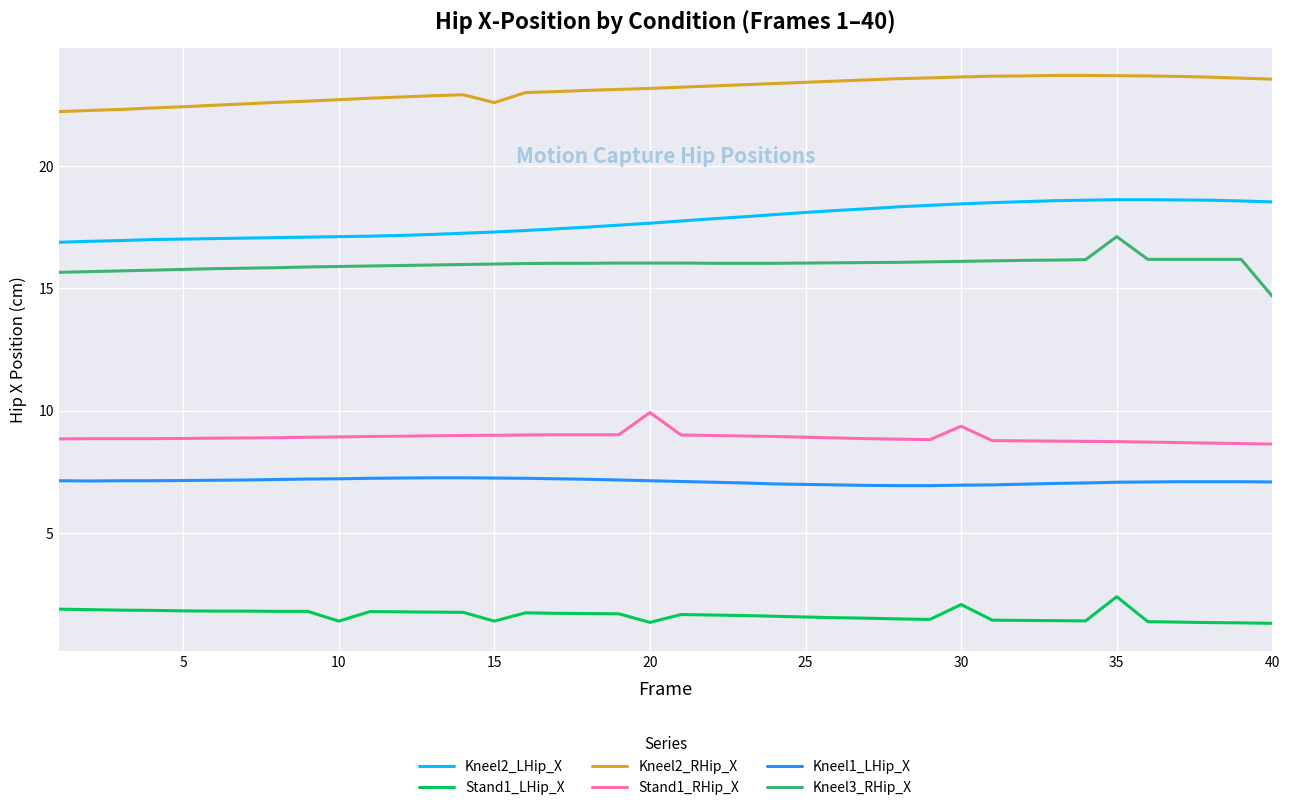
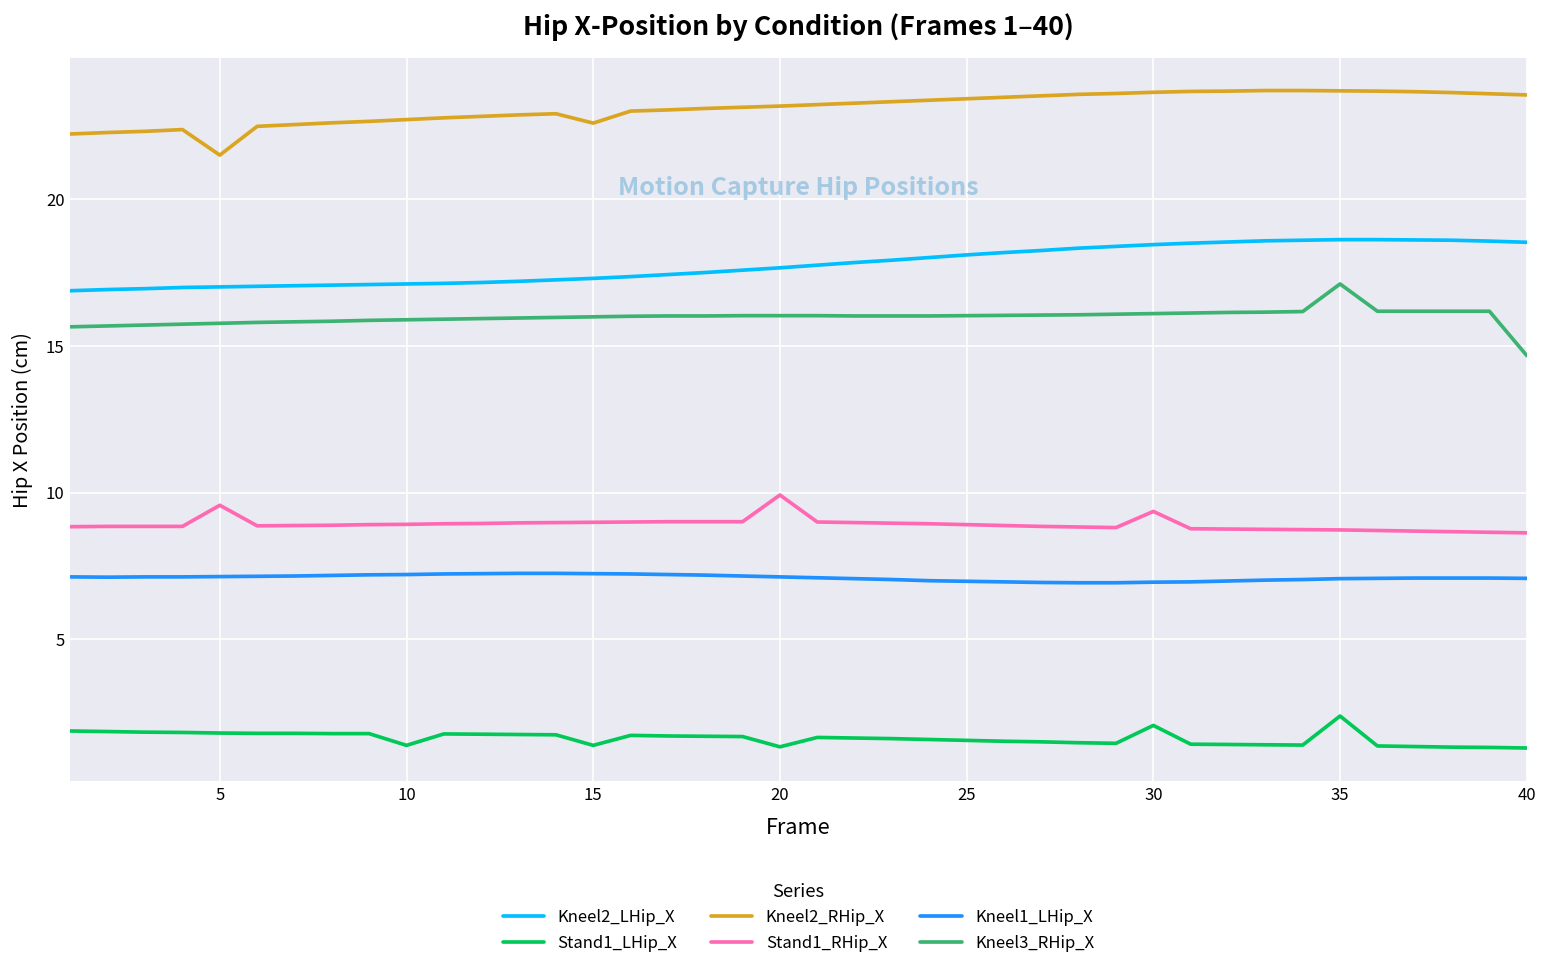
  {
    "Stand1_LHip_X": {
      "5": 1.8,
      "10": 1.4,
      "15": 1.4,
      "20": 1.3,
      "25": 1.6,
      "30": 2.1,
      "35": 2.4,
      "40": 1.3
    },
    "Kneel2_RHip_X": {
-     "5": 22.4,
+     "5": 21.5,
      "10": 22.7,
      "15": 22.6,
      "20": 23.2,
      "25": 23.4,
      "30": 23.6,
      "35": 23.7,
      "40": 23.6
    },
    "Stand1_RHip_X": {
-     "5": 8.9,
+     "5": 9.6,
      "10": 8.9,
      "15": 9.0,
      "20": 9.9,
      "25": 8.9,
      "30": 9.4,
      "35": 8.7,
      "40": 8.6
    },
    "Kneel3_RHip_X": {
      "5": 15.8,
      "10": 15.9,
      "15": 16.0,
      "20": 16.0,
      "25": 16.0,
      "30": 16.1,
      "35": 17.1,
      "40": 14.7
    }
  }
